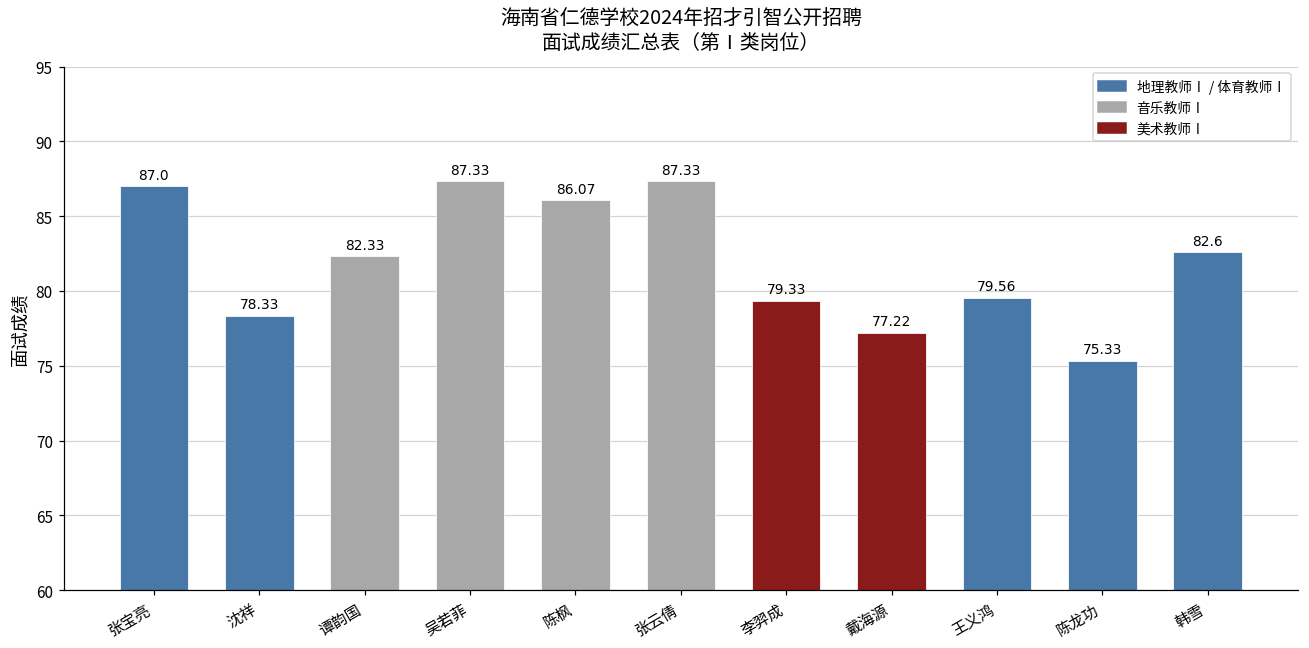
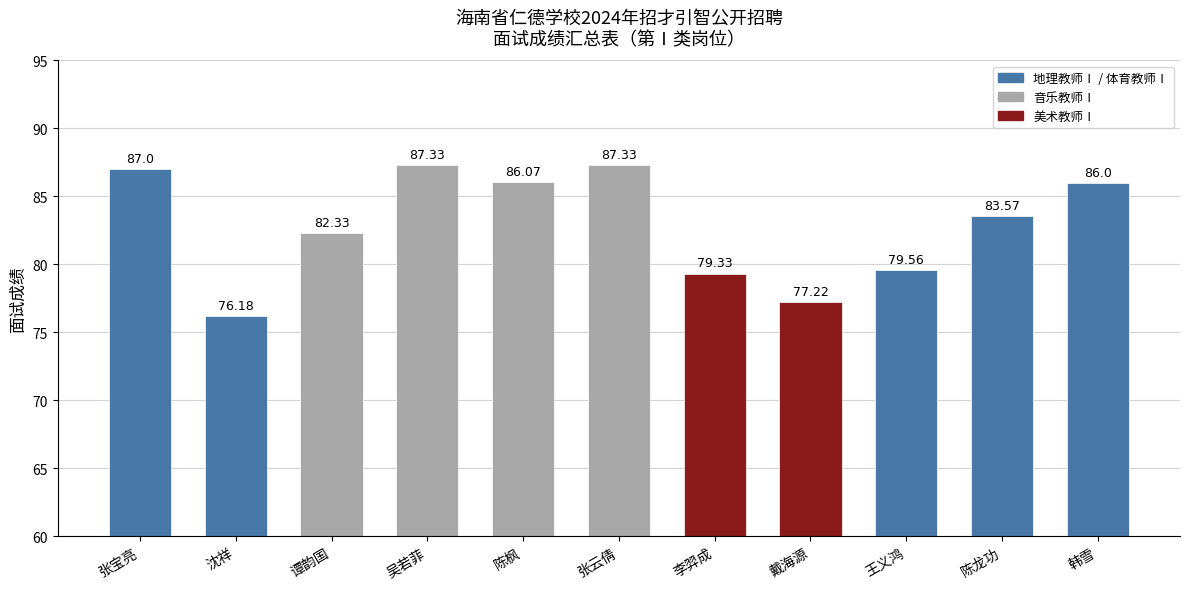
  {
    "张宝亮": 87.0,
-   "沈祥": 78.33,
+   "沈祥": 76.18,
    "谭韵国": 82.33,
    "吴若菲": 87.33,
    "陈枫": 86.07,
    "张云倩": 87.33,
    "李羿成": 79.33,
    "戴海源": 77.22,
    "王义鸿": 79.56,
-   "陈龙功": 75.33,
-   "韩雪": 82.6
+   "陈龙功": 83.57,
+   "韩雪": 86.0
  }
